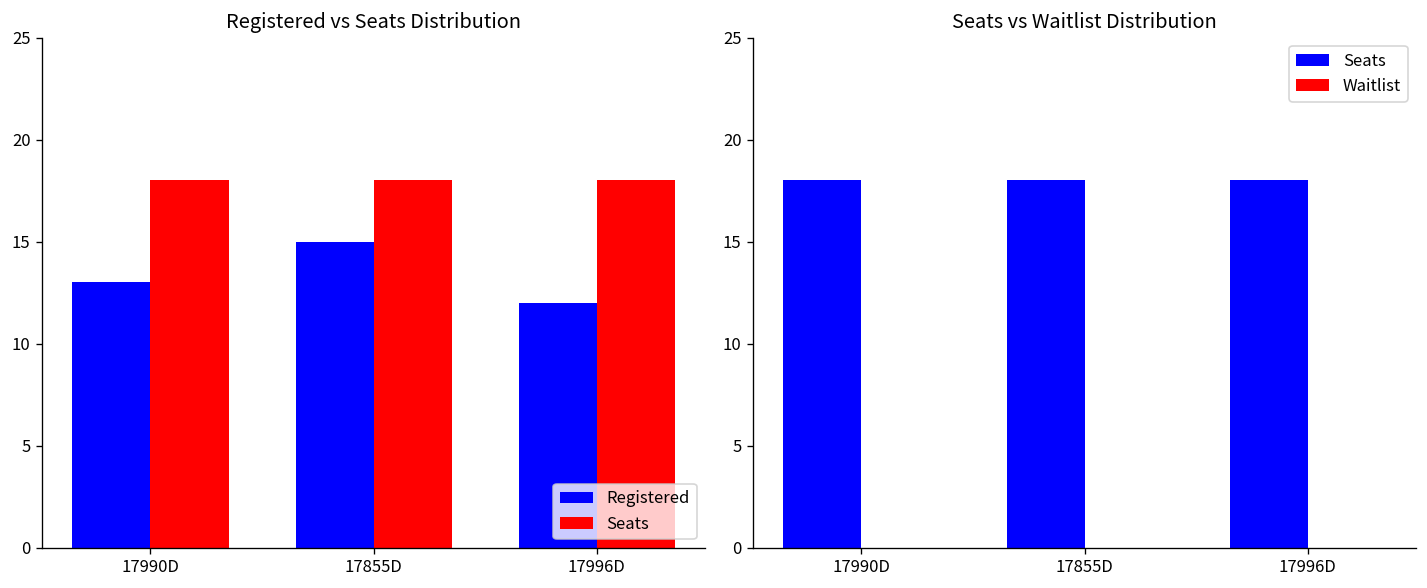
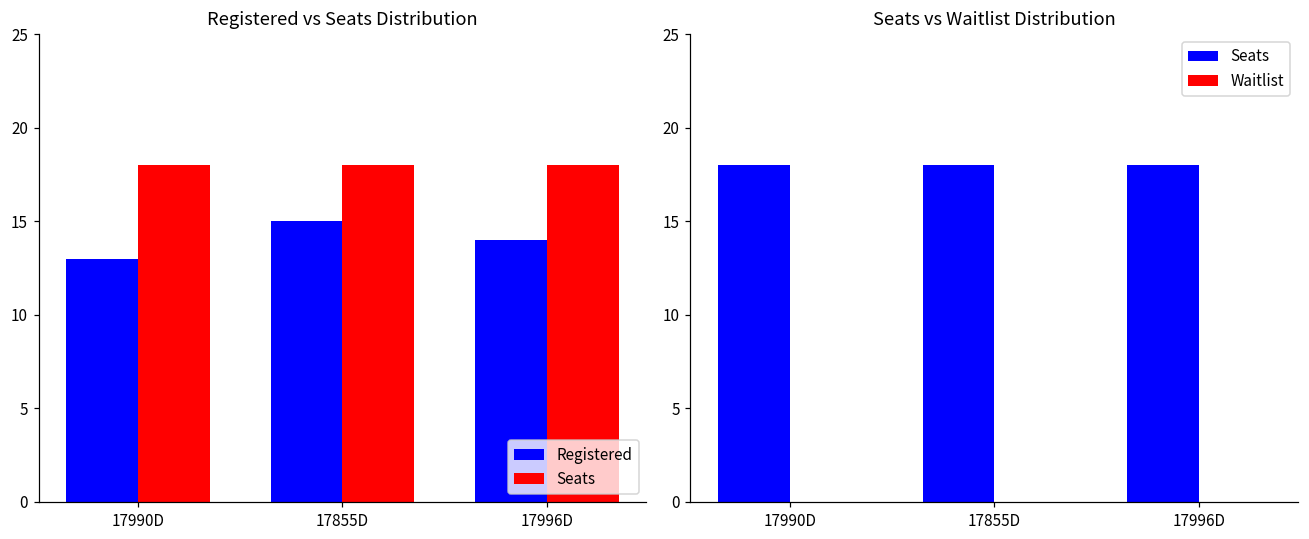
  {
    "Registered vs Seats Distribution": {
      "Registered": {
        "17990D": 13,
        "17855D": 15,
-       "17996D": 12
+       "17996D": 14
      }
    },
    "Seats vs Waitlist Distribution": {
      "Seats": {
        "17990D": 18.0,
        "17855D": 18.0,
        "17996D": 18.0
      },
      "Waitlist": {
        "17990D": 0.0,
        "17855D": 0.0,
        "17996D": 0.0
      }
    }
  }
